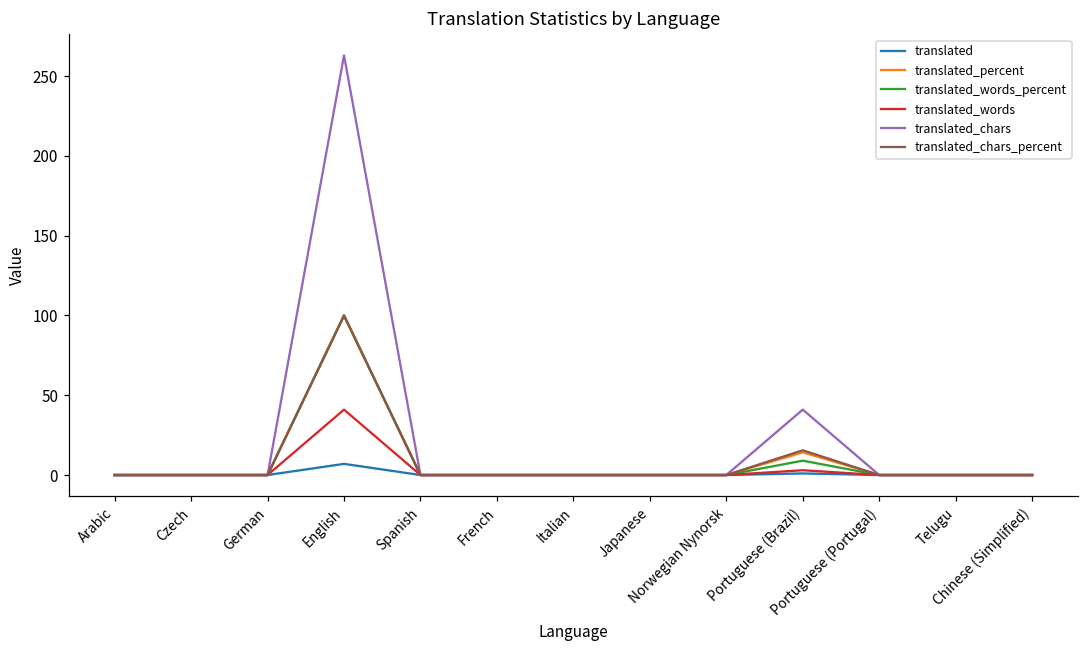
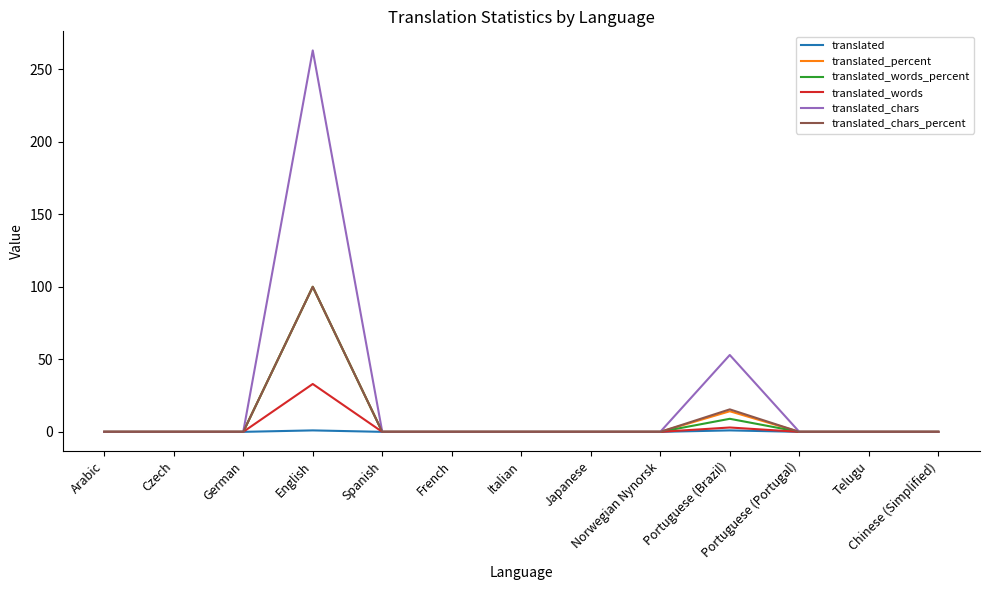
  {
    "translated": {
-     "English": 7,
+     "English": 1,
      "Portuguese (Brazil)": 1
    },
    "translated_words_percent": {
      "Portuguese (Brazil)": 9
    },
    "translated_words": {
-     "English": 41,
+     "English": 33,
      "Portuguese (Brazil)": 3
    },
    "translated_chars": {
      "English": 263,
-     "Portuguese (Brazil)": 41
+     "Portuguese (Brazil)": 53
    }
  }
